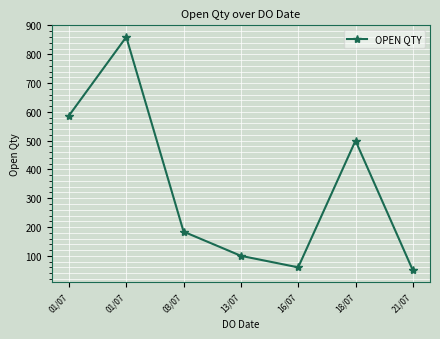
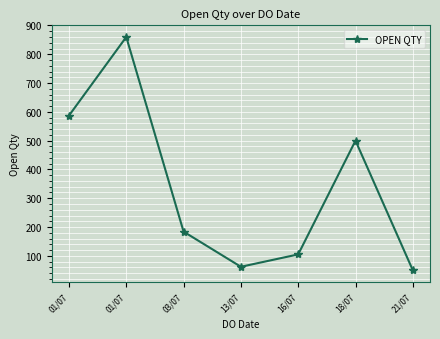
  {
    "03/07": 180,
-   "13/07": 100,
-   "16/07": 60,
+   "13/07": 60,
+   "16/07": 110,
    "18/07": 500,
    "21/07": 50
  }
